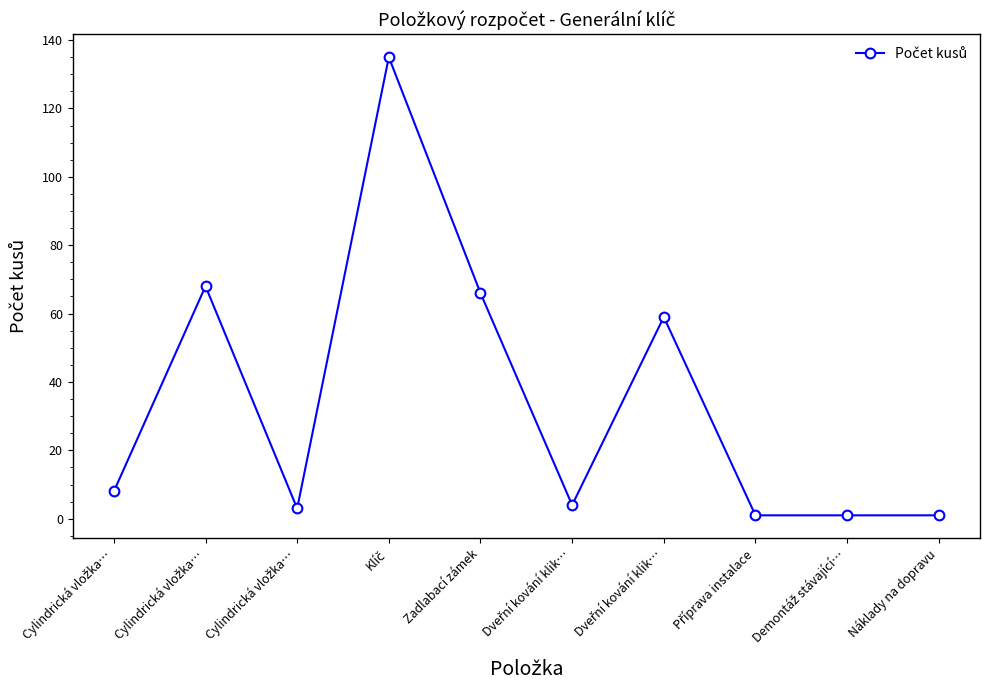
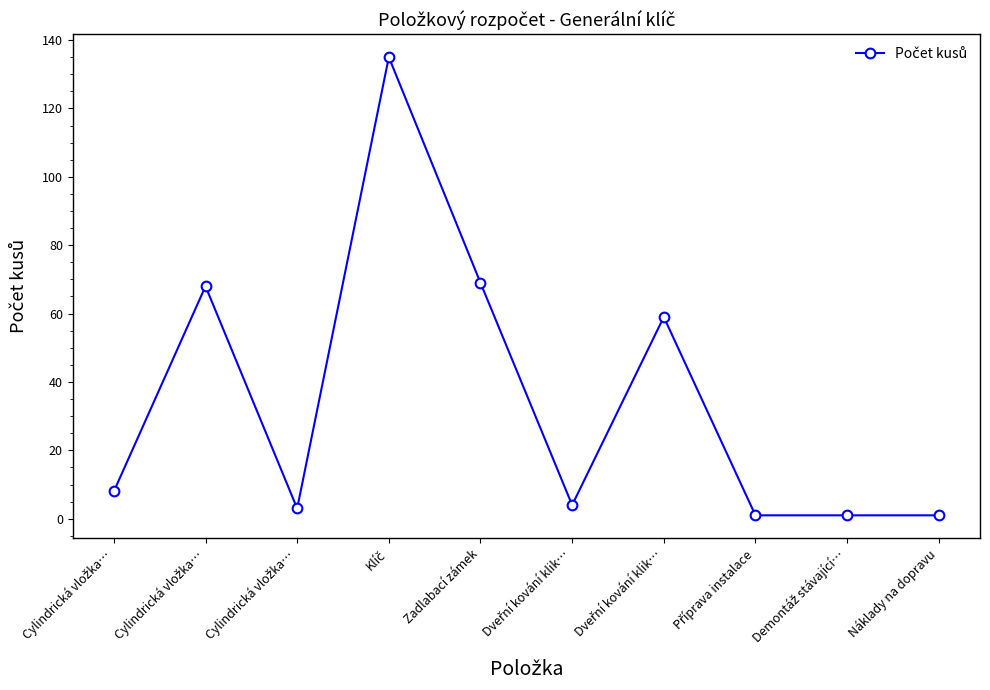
  {
    "Klíč": 135,
-   "Zadlabací zámek": 66,
+   "Zadlabací zámek": 69,
    "Příprava instalace": 1,
    "Demontáž stávající…": 1,
    "Náklady na dopravu": 1
  }
